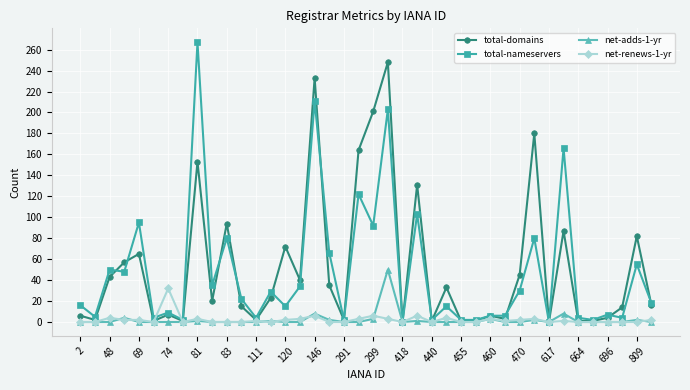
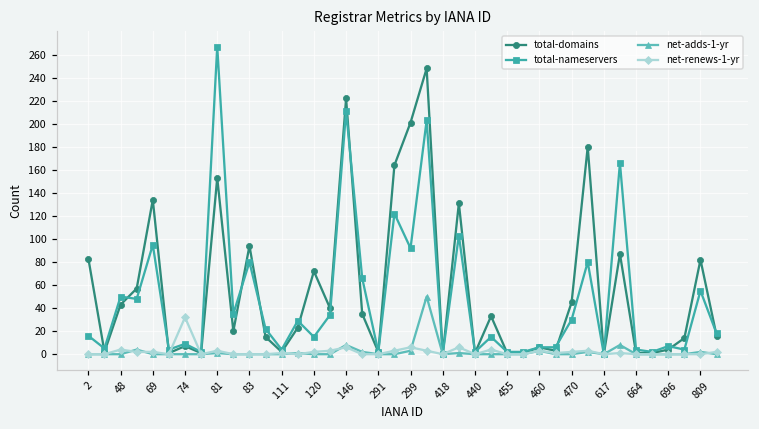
  {
    "total-domains": {
-     "2": 6,
+     "2": 83,
      "48": 43,
-     "69": 65,
+     "69": 134,
      "81": 153,
      "83": 94,
      "120": 72,
-     "146": 233,
+     "146": 222,
      "299": 201,
      "470": 45,
      "696": 4,
      "809": 82
    },
    "net-renews-1-yr": {
      "48": 4,
      "74": 32,
      "299": 6
    }
  }
